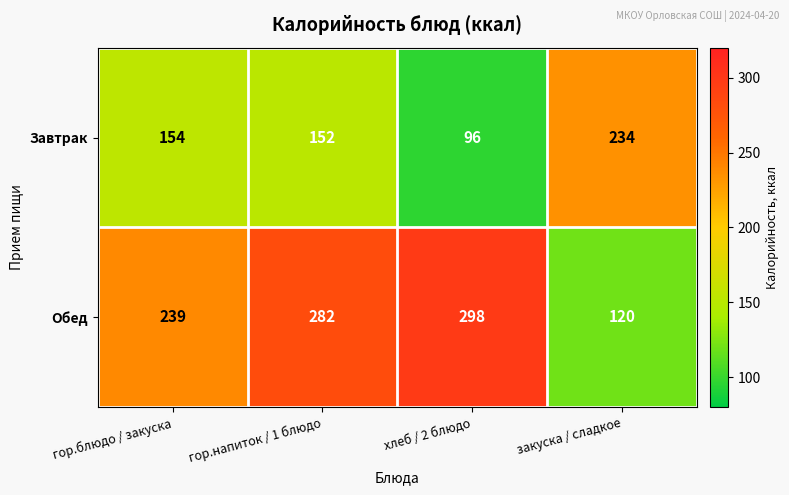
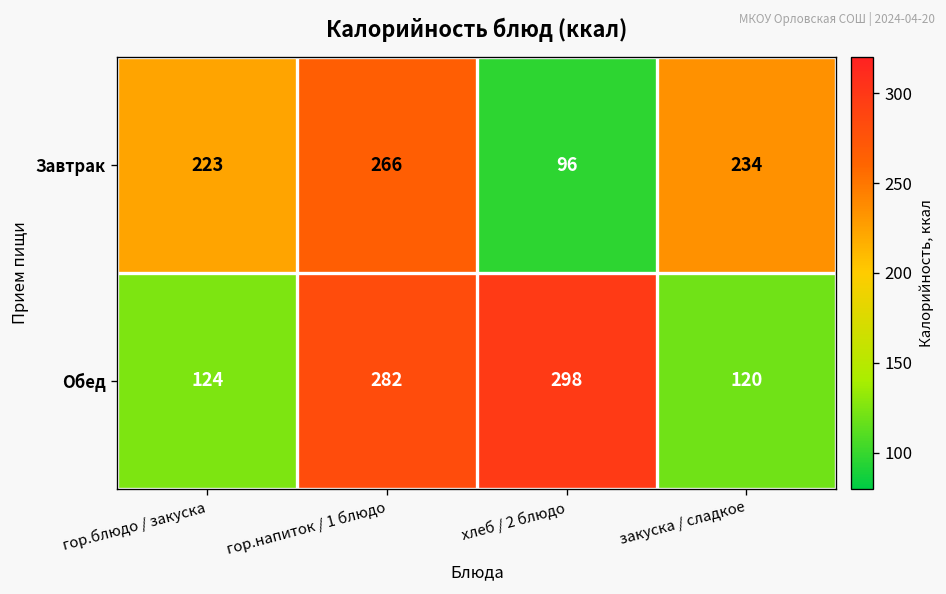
  {
    "Завтрак": {
-     "гор.блюдо / закуска": 154,
-     "гор.напиток / 1 блюдо": 152,
+     "гор.блюдо / закуска": 223,
+     "гор.напиток / 1 блюдо": 266,
      "хлеб / 2 блюдо": 96,
      "закуска / сладкое": 234
    },
    "Обед": {
-     "гор.блюдо / закуска": 239,
+     "гор.блюдо / закуска": 124,
      "гор.напиток / 1 блюдо": 282,
      "хлеб / 2 блюдо": 298,
      "закуска / сладкое": 120
    }
  }
